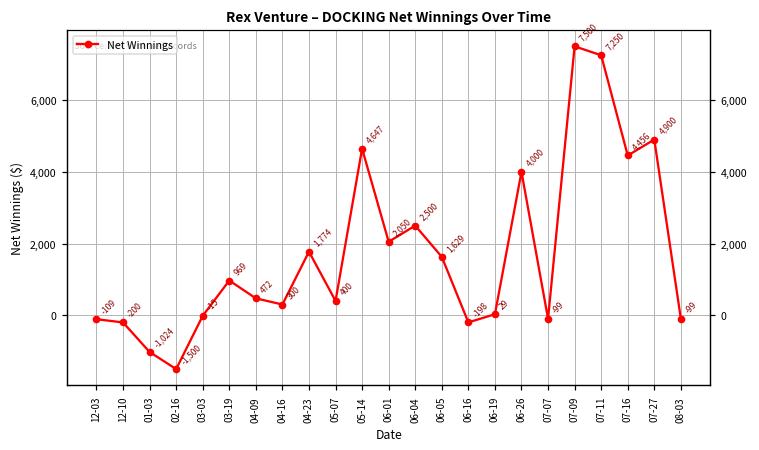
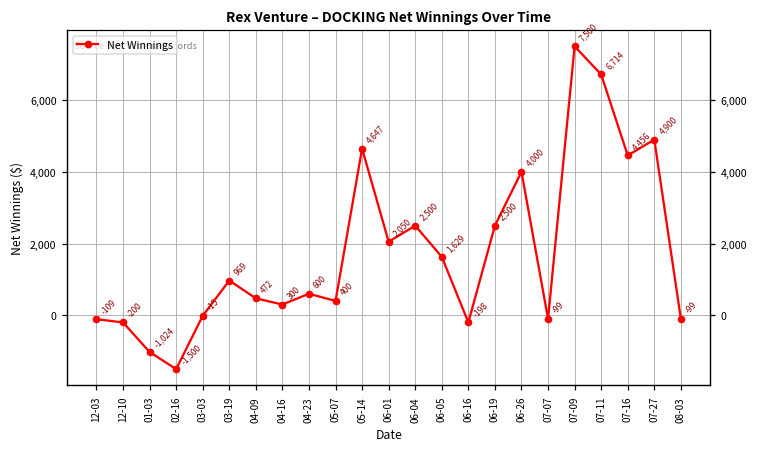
  {
    "12-03": "-109",
    "12-10": "-200",
    "01-03": "-1,024",
    "02-16": "-1,500",
    "03-03": "-15",
    "03-19": "969",
    "04-09": "472",
    "04-16": "300",
-   "04-23": "1,774",
+   "04-23": "600",
    "05-07": "400",
    "05-14": "4,647",
    "06-01": "2,050",
    "06-04": "2,500",
    "06-05": "1,629",
    "06-16": "-198",
-   "06-19": "29",
+   "06-19": "2,500",
    "06-26": "4,000",
    "07-07": "-99",
    "07-09": "7,500",
-   "07-11": "7,250",
+   "07-11": "6,714",
    "07-27": "4,900",
    "08-03": "-99"
  }
